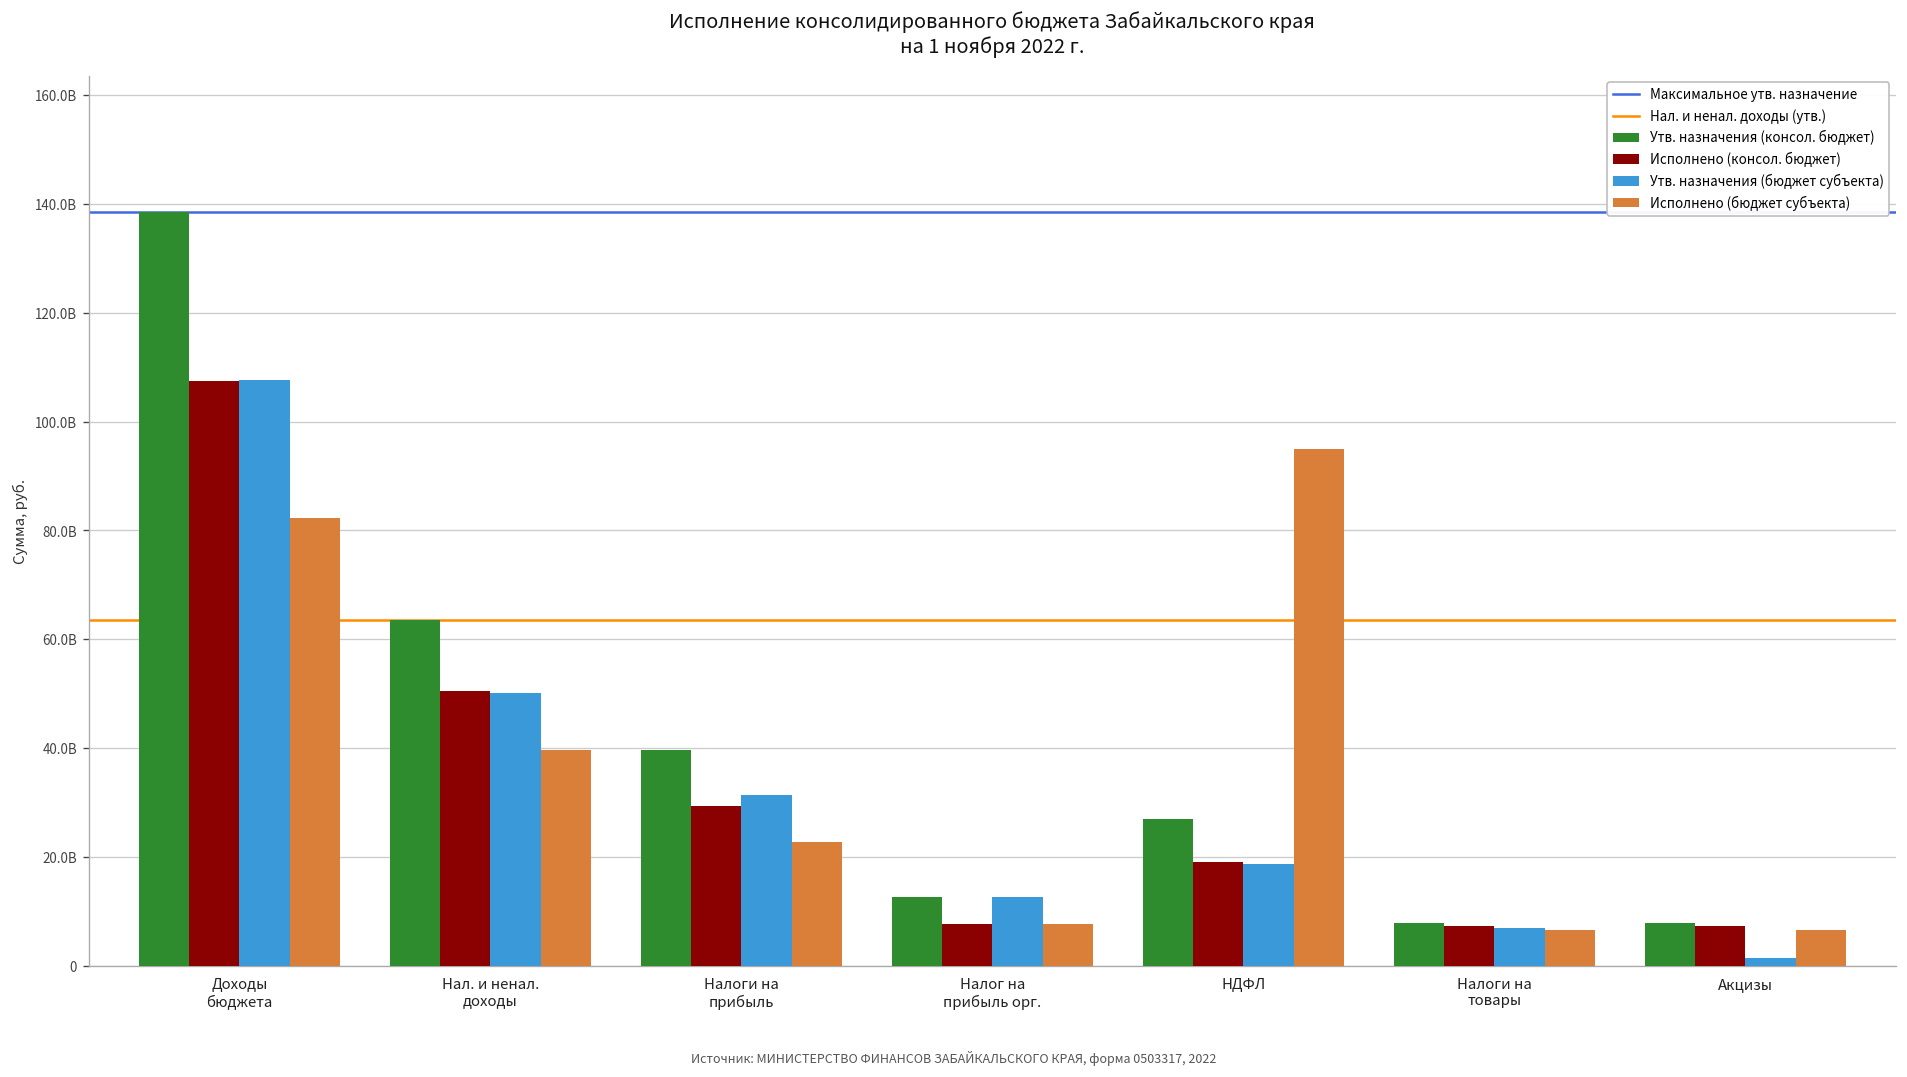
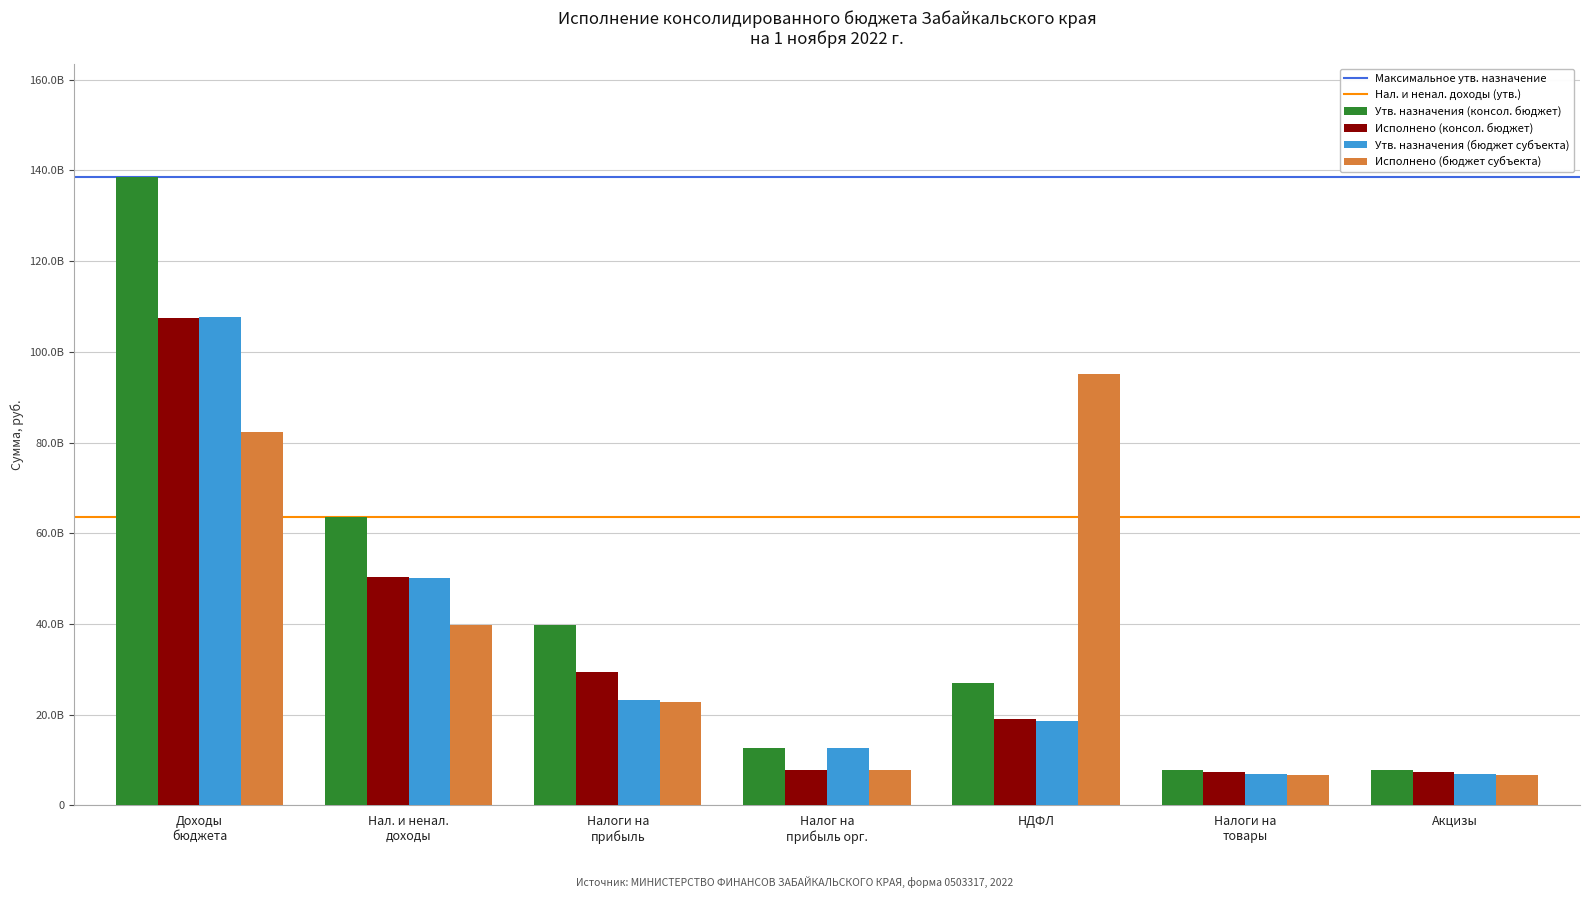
  {
    "Утв. назначения (консол. бюджет)": {
      "Доходы бюджета": 139000000000,
      "Нал. и ненал. доходы": 63000000000,
      "Налоги на прибыль": 40000000000,
      "Налог на прибыль орг.": 13000000000,
      "НДФЛ": 27000000000,
      "Налоги на товары": 8000000000,
      "Акцизы": 8000000000
    },
    "Исполнено (консол. бюджет)": {
      "Доходы бюджета": 108000000000,
      "Нал. и ненал. доходы": 50000000000,
      "Налоги на прибыль": 29000000000,
      "Налог на прибыль орг.": 8000000000,
      "НДФЛ": 19000000000,
      "Налоги на товары": 7000000000,
      "Акцизы": 7000000000
    },
    "Утв. назначения (бюджет субъекта)": {
      "Доходы бюджета": 108000000000,
      "Нал. и ненал. доходы": 50000000000,
-     "Налоги на прибыль": 31000000000,
+     "Налоги на прибыль": 23000000000,
      "Налог на прибыль орг.": 13000000000,
      "НДФЛ": 19000000000,
      "Налоги на товары": 7000000000,
-     "Акцизы": 1000000000
+     "Акцизы": 7000000000
    },
    "Исполнено (бюджет субъекта)": {
      "Доходы бюджета": 82000000000,
      "Нал. и ненал. доходы": 40000000000,
      "Налоги на прибыль": 23000000000,
      "Налог на прибыль орг.": 8000000000,
      "НДФЛ": 95000000000,
      "Налоги на товары": 7000000000,
      "Акцизы": 7000000000
    }
  }
